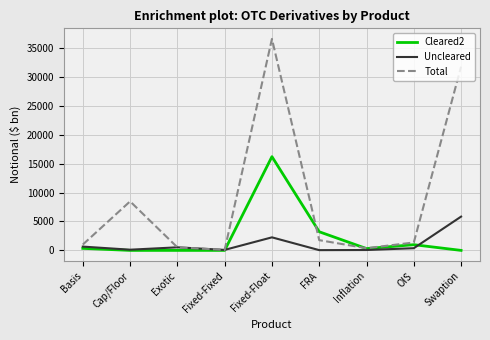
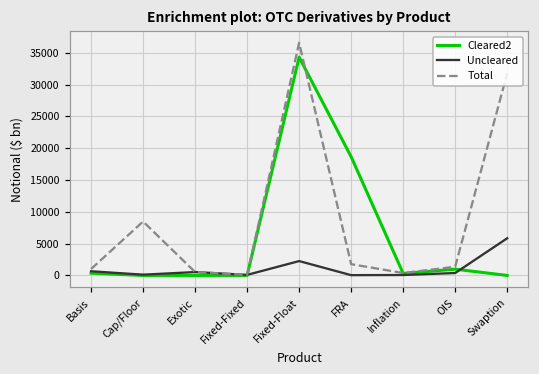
  {
    "Cleared2": {
      "Exotic": 0,
-     "Fixed-Float": 16000,
-     "FRA": 3000,
+     "Fixed-Float": 34000,
+     "FRA": 19000,
      "Swaption": 0
    },
    "Uncleared": {
      "Fixed-Float": 2000,
      "FRA": 0,
      "OIS": 0,
      "Swaption": 6000
    },
    "Total": {
      "Cap/Floor": 8000,
      "Fixed-Float": 37000,
      "FRA": 2000
    }
  }
